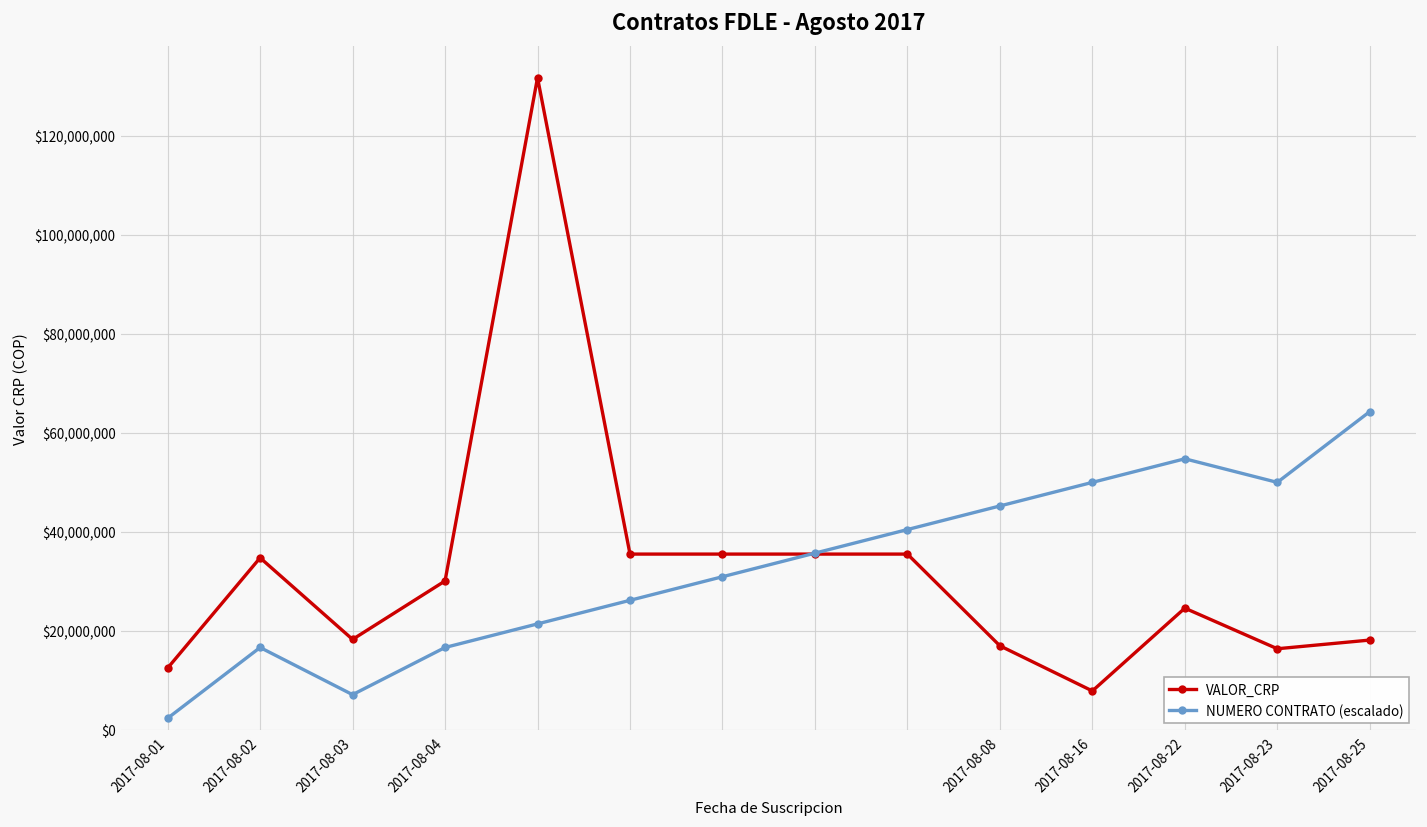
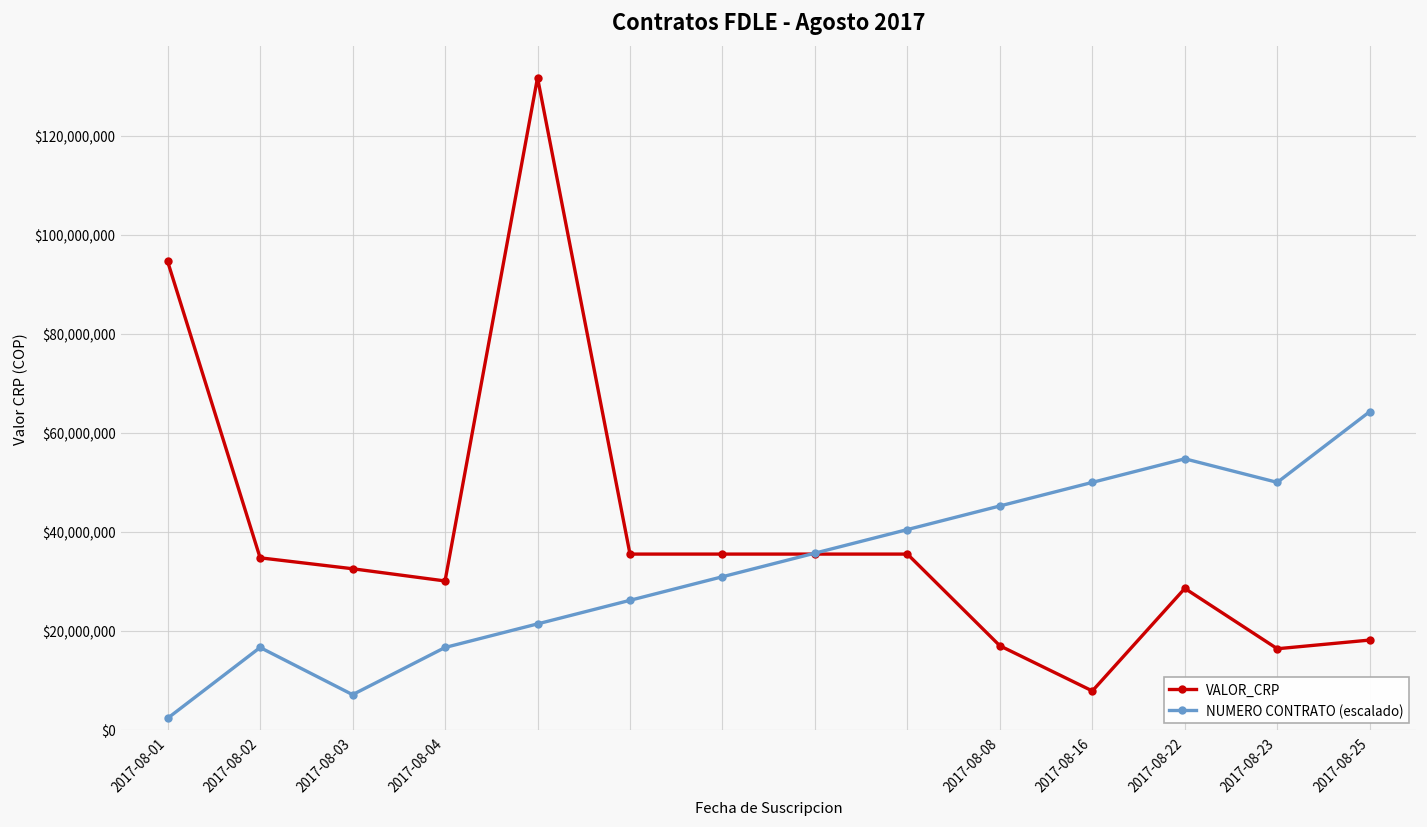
  {
    "VALOR_CRP": {
-     "2017-08-01": "$13,000,000",
+     "2017-08-01": "$95,000,000",
      "2017-08-02": "$35,000,000",
-     "2017-08-03": "$18,000,000",
+     "2017-08-03": "$33,000,000",
      "2017-08-08": "$17,000,000",
      "2017-08-16": "$8,000,000",
-     "2017-08-22": "$25,000,000",
+     "2017-08-22": "$29,000,000",
      "2017-08-23": "$16,000,000",
      "2017-08-25": "$18,000,000"
    },
    "NUMERO CONTRATO (escalado)": {
      "2017-08-01": "$2,000,000",
      "2017-08-02": "$17,000,000",
      "2017-08-03": "$7,000,000",
      "2017-08-08": "$45,000,000",
      "2017-08-16": "$50,000,000",
      "2017-08-22": "$55,000,000",
      "2017-08-23": "$50,000,000",
      "2017-08-25": "$64,000,000"
    }
  }
